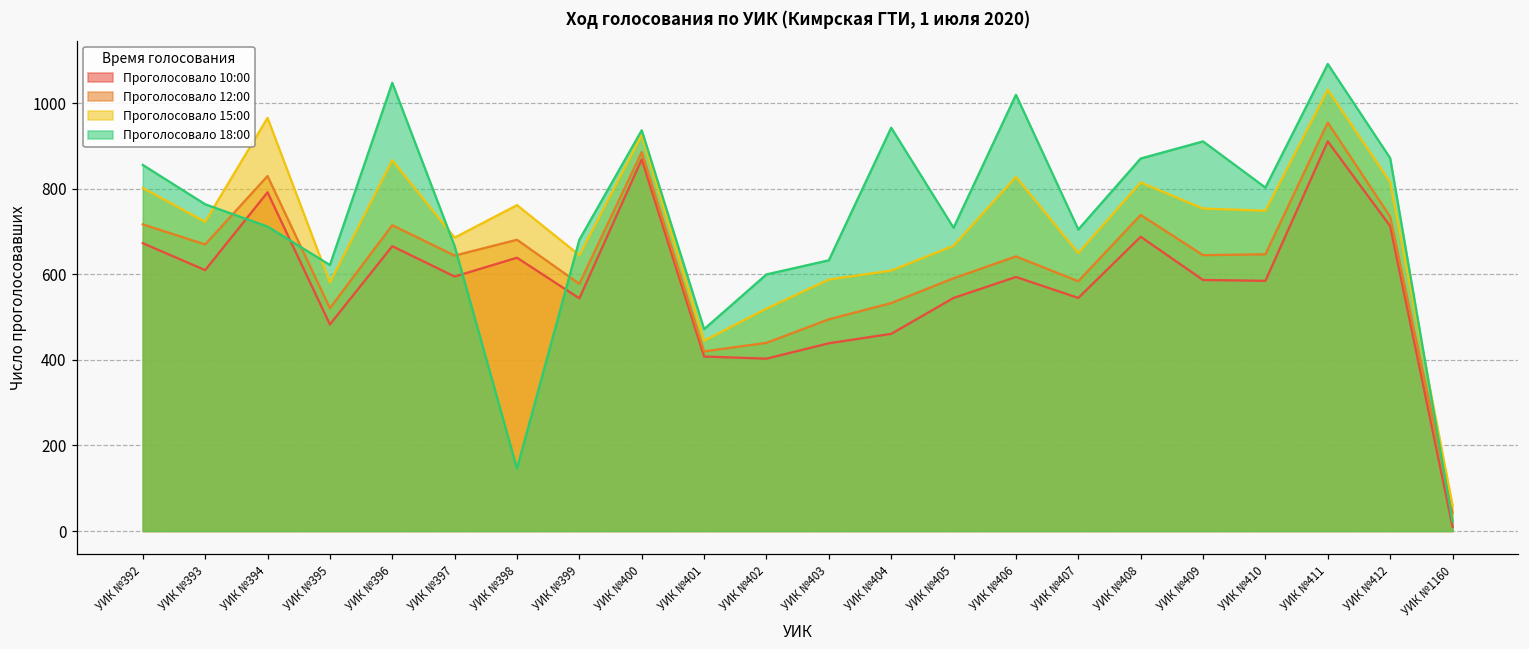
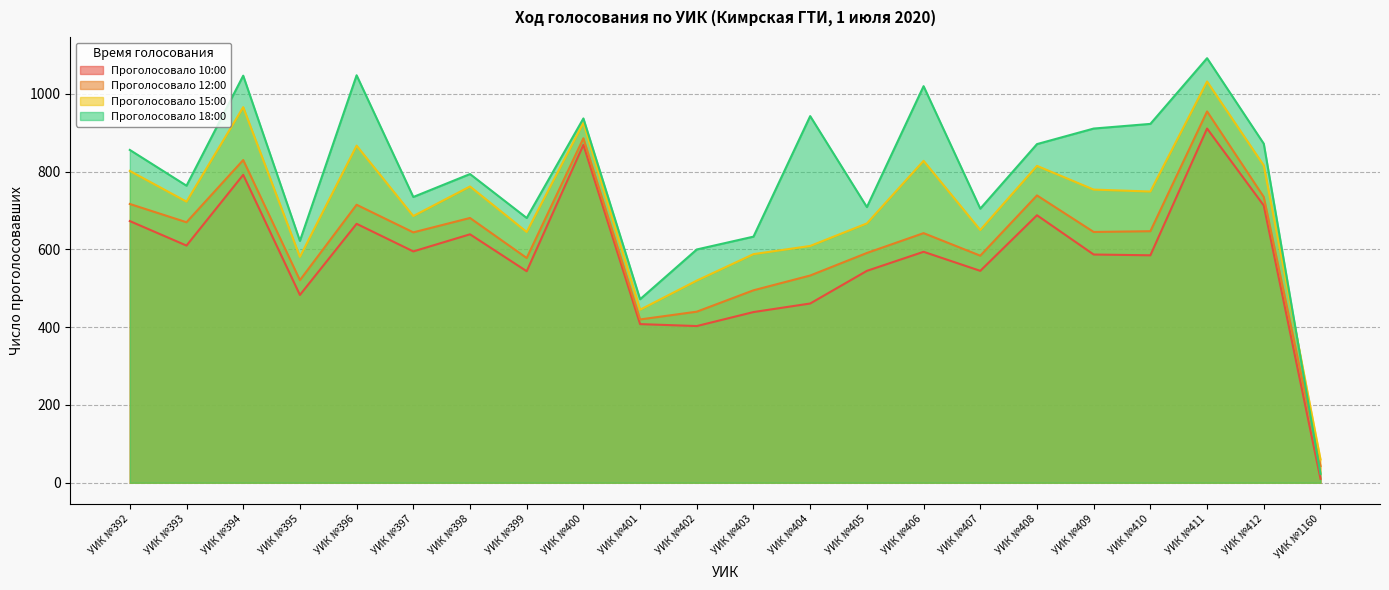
  {
    "Проголосовало 18:00": {
      "УИК №392": 860,
      "УИК №393": 760,
-     "УИК №394": 710,
+     "УИК №394": 1050,
      "УИК №395": 620,
      "УИК №396": 1050,
-     "УИК №397": 670,
-     "УИК №398": 150,
+     "УИК №397": 740,
+     "УИК №398": 790,
      "УИК №399": 680,
      "УИК №400": 940,
      "УИК №401": 470,
      "УИК №402": 600,
      "УИК №403": 630,
      "УИК №404": 940,
      "УИК №405": 710,
      "УИК №406": 1020,
      "УИК №407": 710,
      "УИК №408": 870,
      "УИК №409": 910,
-     "УИК №410": 800,
+     "УИК №410": 920,
      "УИК №411": 1090,
      "УИК №412": 870,
      "УИК №1160": 20
    }
  }
